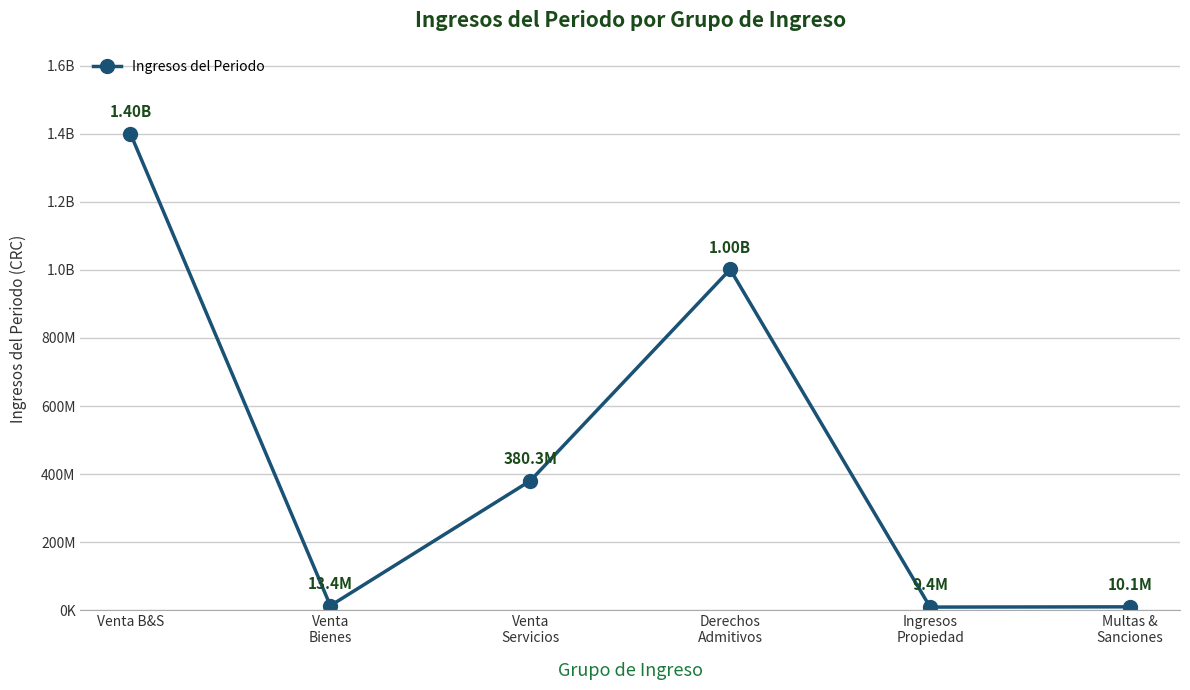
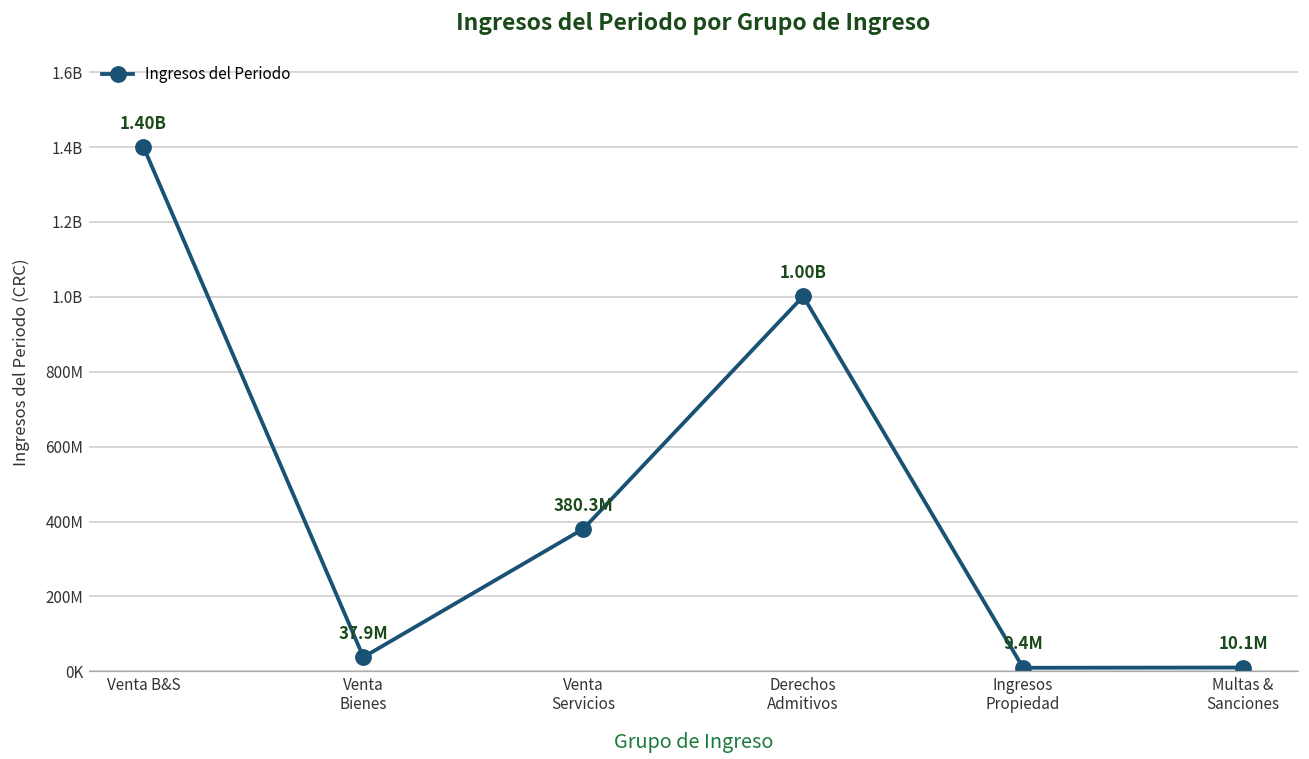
  {
    "Venta B&S": "1.40B",
-   "Venta Bienes": "13.4M",
+   "Venta Bienes": "37.9M",
    "Venta Servicios": "380.3M",
    "Derechos Admitivos": "1.00B",
    "Ingresos Propiedad": "9.4M",
    "Multas & Sanciones": "10.1M"
  }
